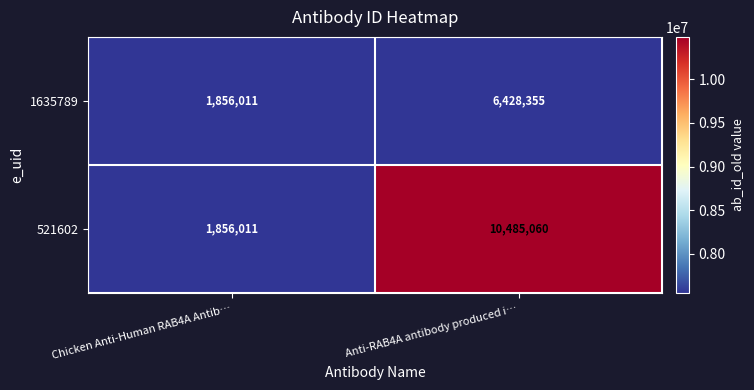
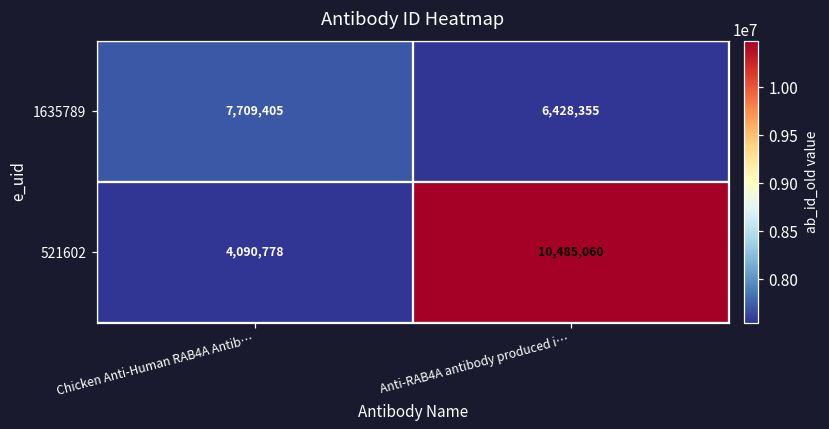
  {
    "1635789": {
-     "Chicken Anti-Human RAB4A Antib…": "1,856,011",
+     "Chicken Anti-Human RAB4A Antib…": "7,709,405",
      "Anti-RAB4A antibody produced i…": "6,428,355"
    },
    "521602": {
-     "Chicken Anti-Human RAB4A Antib…": "1,856,011",
+     "Chicken Anti-Human RAB4A Antib…": "4,090,778",
      "Anti-RAB4A antibody produced i…": "10,485,060"
    }
  }
